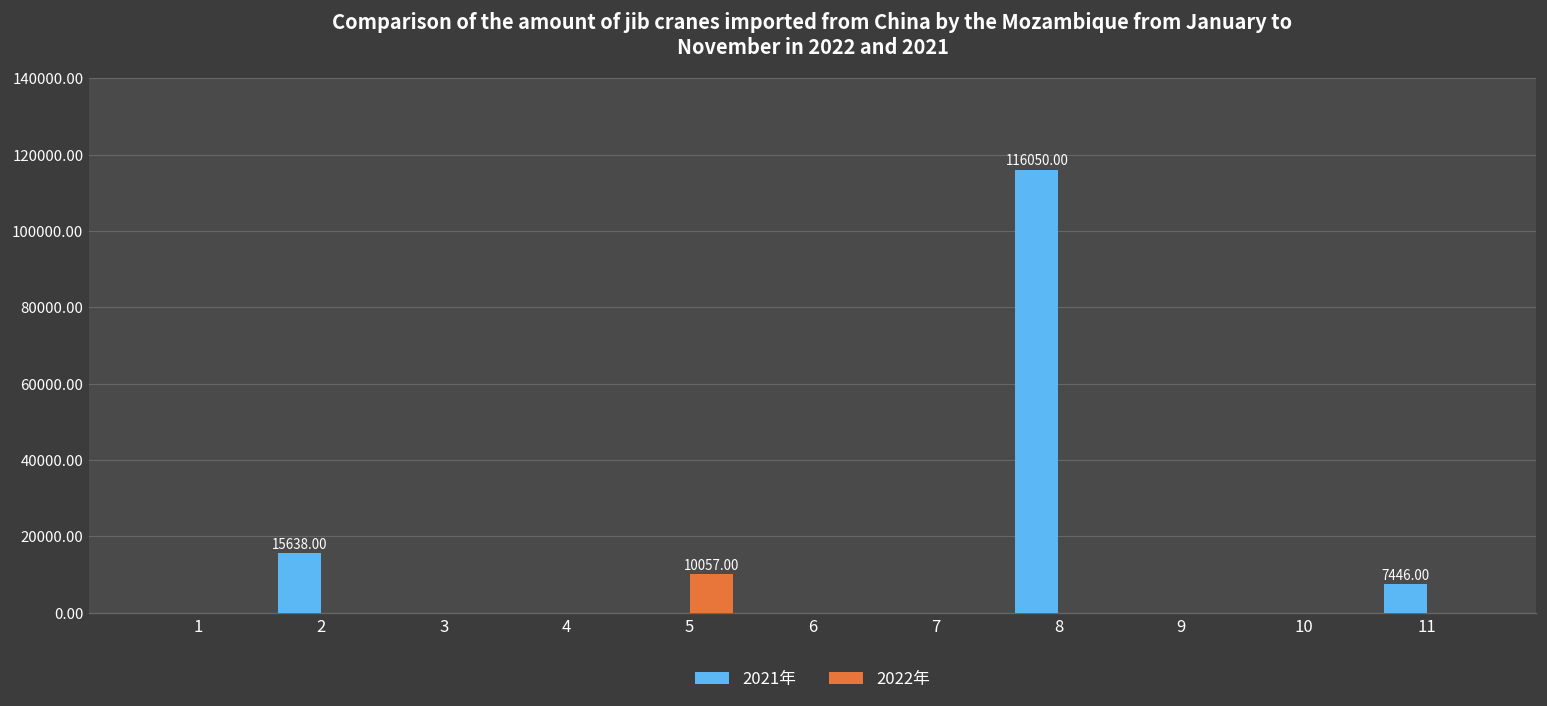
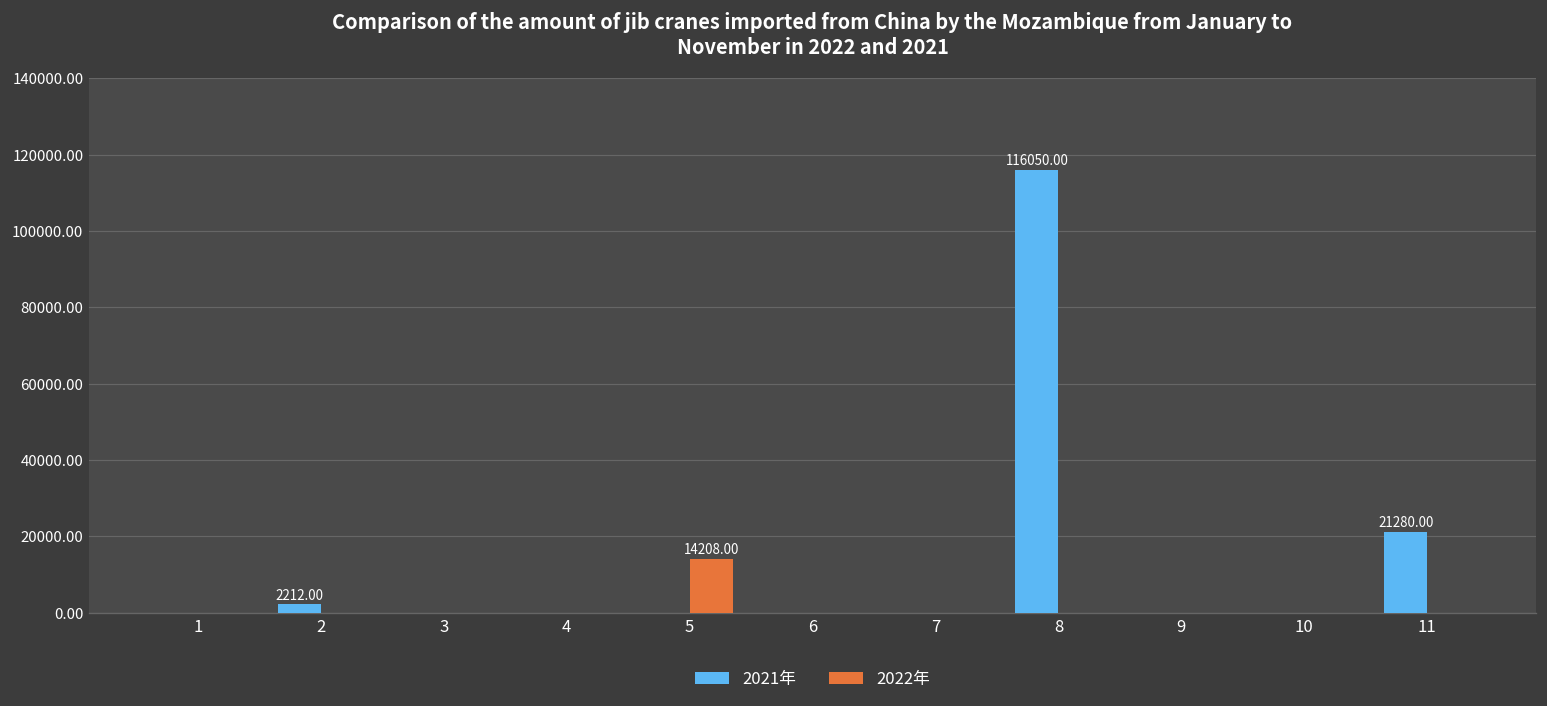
  {
    "2021年": {
-     "2": 15638.00,
+     "2": 2212.00,
      "8": 116050.00,
-     "11": 7446.00
+     "11": 21280.00
    },
    "2022年": {
-     "5": 10057.00
+     "5": 14208.00
    }
  }
